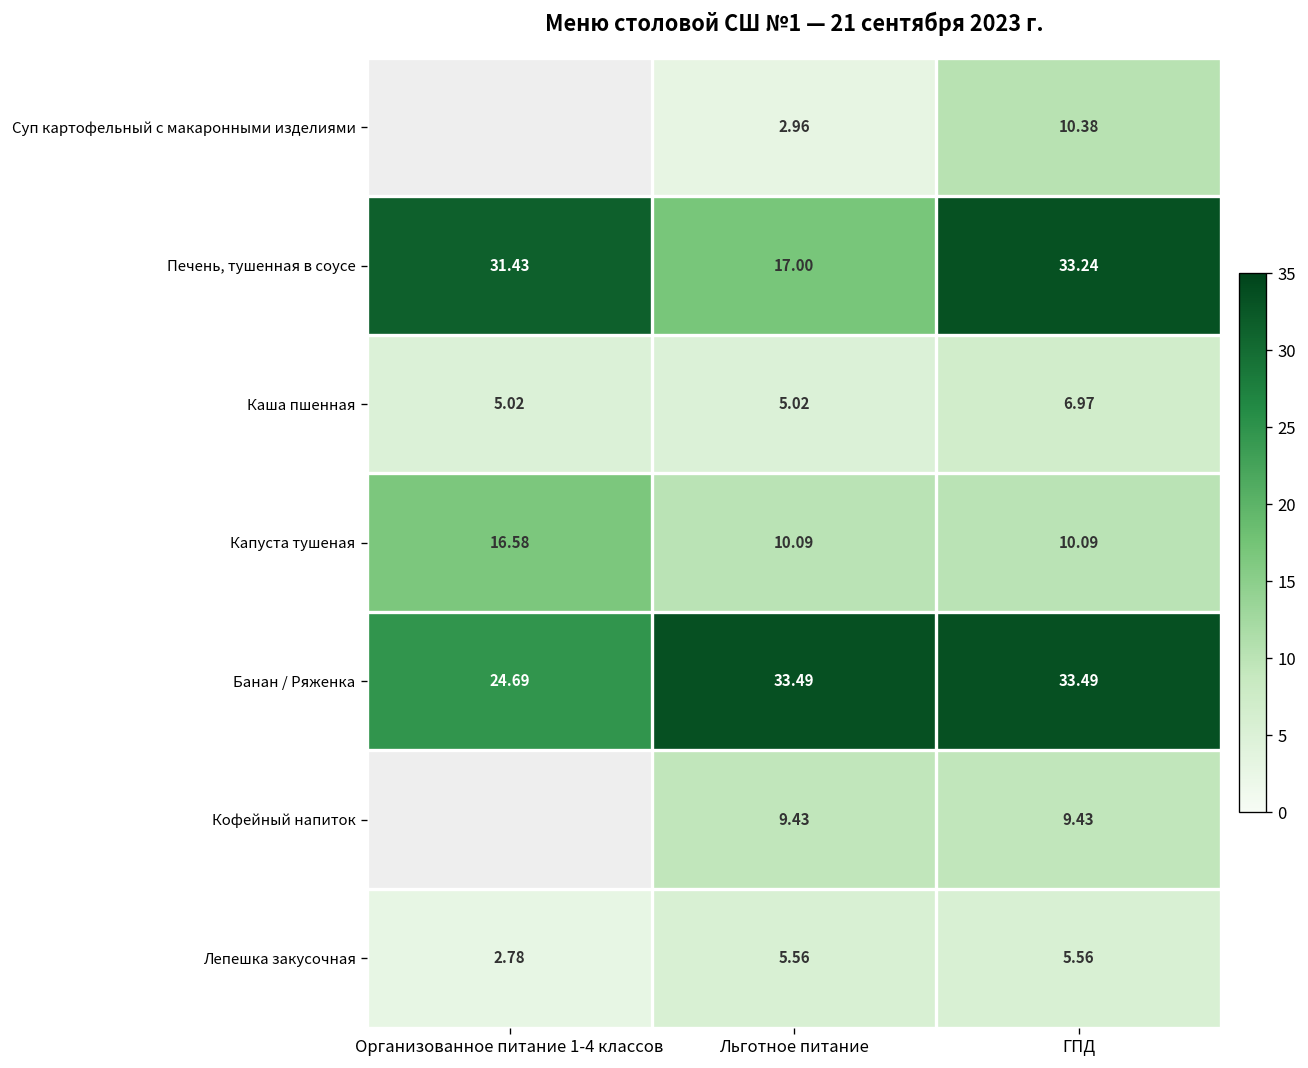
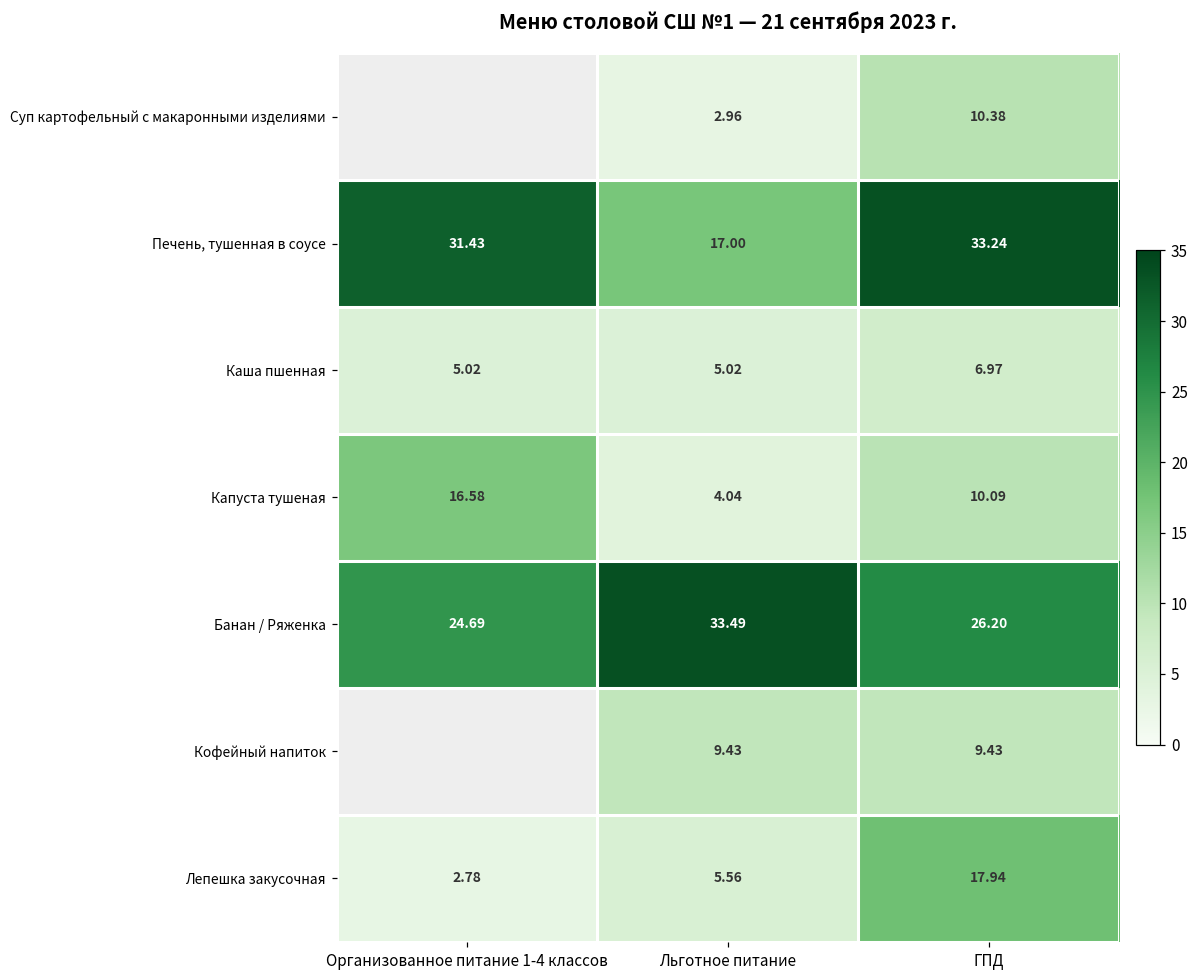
  {
    "Суп картофельный с макаронными изделиями": {
      "Льготное питание": 2.96,
      "ГПД": 10.38
    },
    "Печень, тушенная в соусе": {
      "Организованное питание 1-4 классов": 31.43,
      "Льготное питание": 17.00,
      "ГПД": 33.24
    },
    "Каша пшенная": {
      "Организованное питание 1-4 классов": 5.02,
      "Льготное питание": 5.02,
      "ГПД": 6.97
    },
    "Капуста тушеная": {
      "Организованное питание 1-4 классов": 16.58,
-     "Льготное питание": 10.09,
+     "Льготное питание": 4.04,
      "ГПД": 10.09
    },
    "Банан / Ряженка": {
      "Организованное питание 1-4 классов": 24.69,
      "Льготное питание": 33.49,
-     "ГПД": 33.49
+     "ГПД": 26.20
    },
    "Кофейный напиток": {
      "Льготное питание": 9.43,
      "ГПД": 9.43
    },
    "Лепешка закусочная": {
      "Организованное питание 1-4 классов": 2.78,
      "Льготное питание": 5.56,
-     "ГПД": 5.56
+     "ГПД": 17.94
    }
  }
